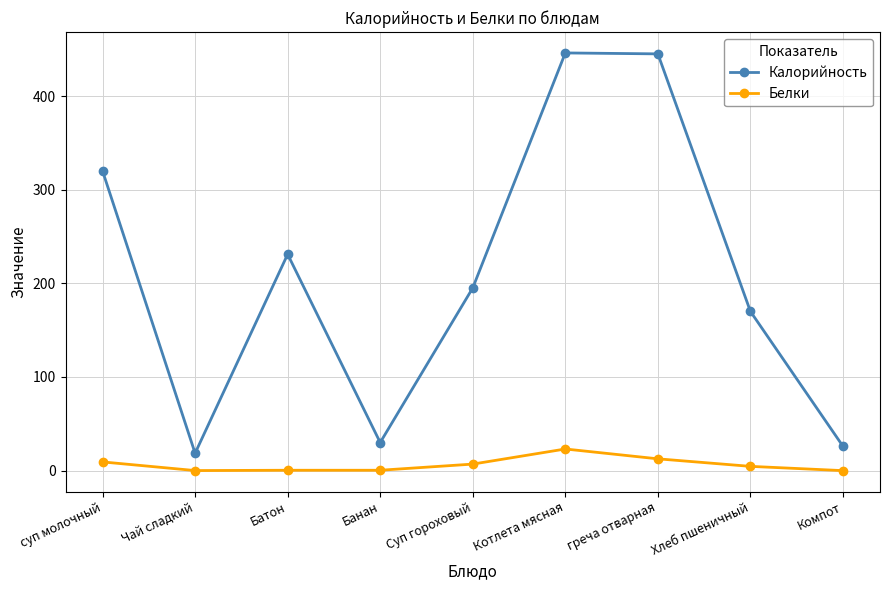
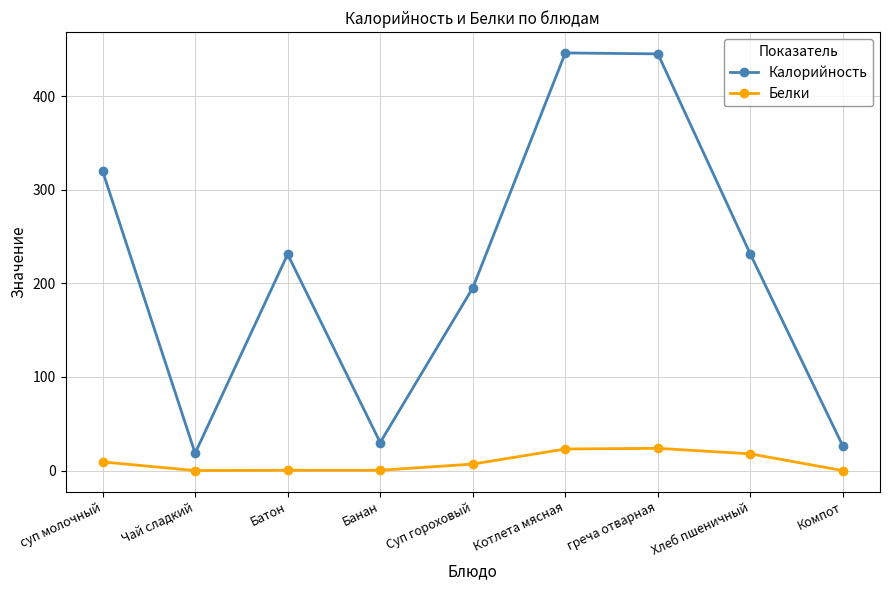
  {
    "Калорийность": {
      "суп молочный": 320,
      "Чай сладкий": 20,
      "Батон": 230,
      "Банан": 30,
      "Суп гороховый": 200,
      "Котлета мясная": 450,
      "греча отварная": 450,
-     "Хлеб пшеничный": 170,
+     "Хлеб пшеничный": 230,
      "Компот": 30
    },
    "Белки": {
      "суп молочный": 10,
      "Чай сладкий": 0,
      "Батон": 0,
      "Банан": 0,
      "Суп гороховый": 10,
      "Котлета мясная": 20,
-     "греча отварная": 10,
-     "Хлеб пшеничный": 0,
+     "греча отварная": 20,
+     "Хлеб пшеничный": 20,
      "Компот": 0
    }
  }
